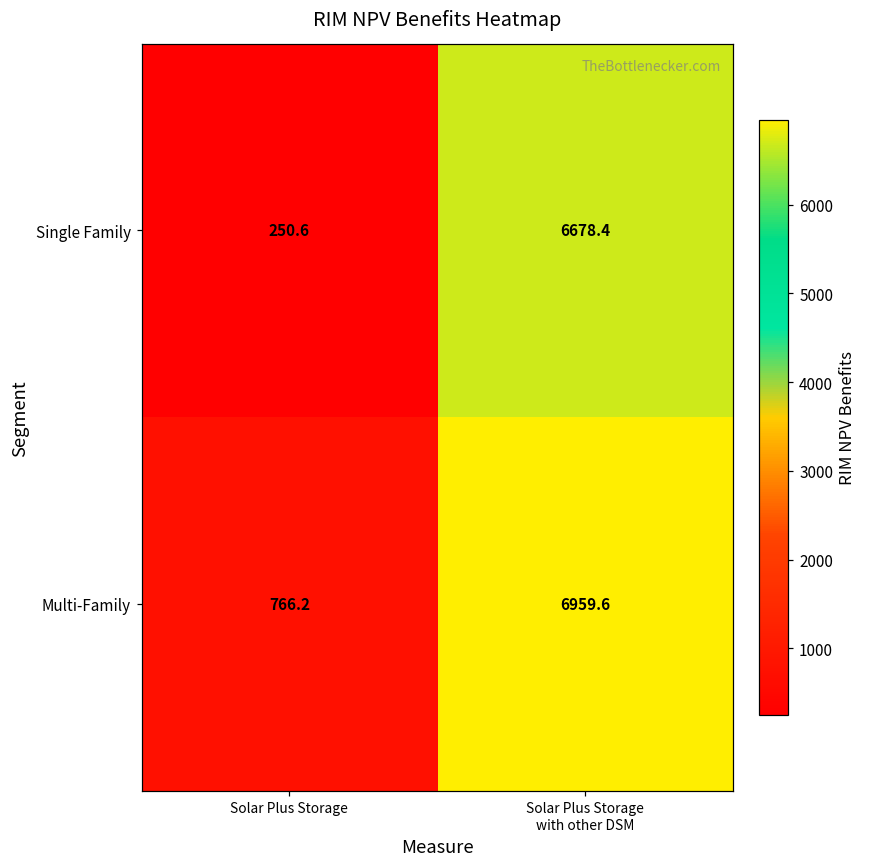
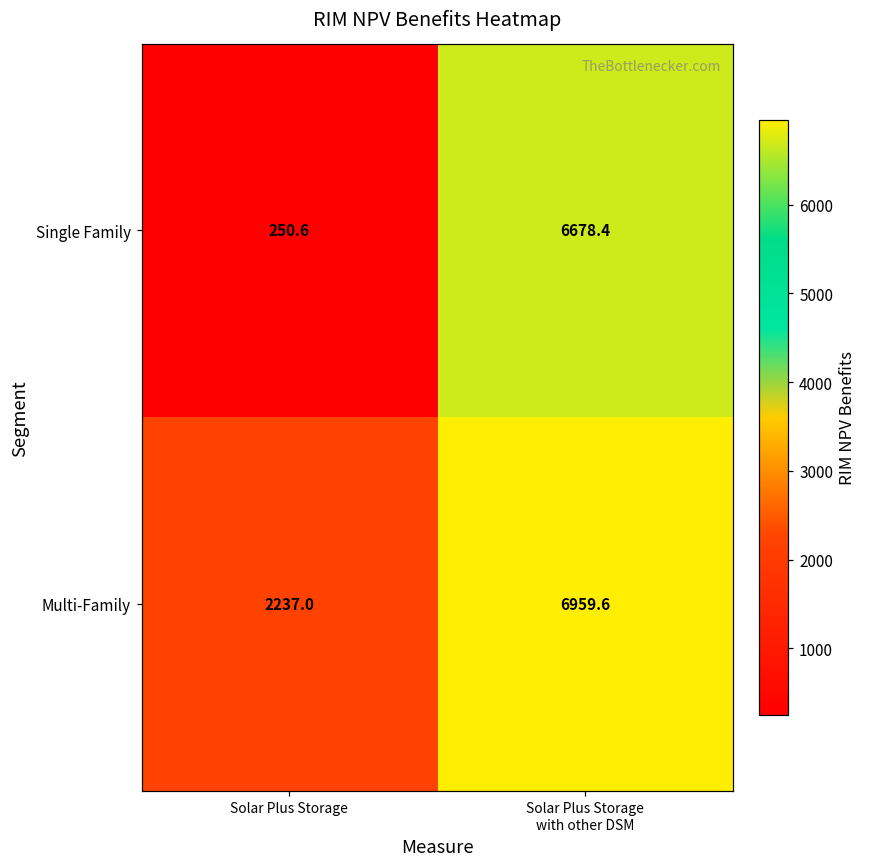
  {
    "Single Family": {
      "Solar Plus Storage": 250.6
    },
    "Multi-Family": {
-     "Solar Plus Storage": 766.2,
+     "Solar Plus Storage": 2237.0,
      "Solar Plus Storage with other DSM": 6959.6
    }
  }
